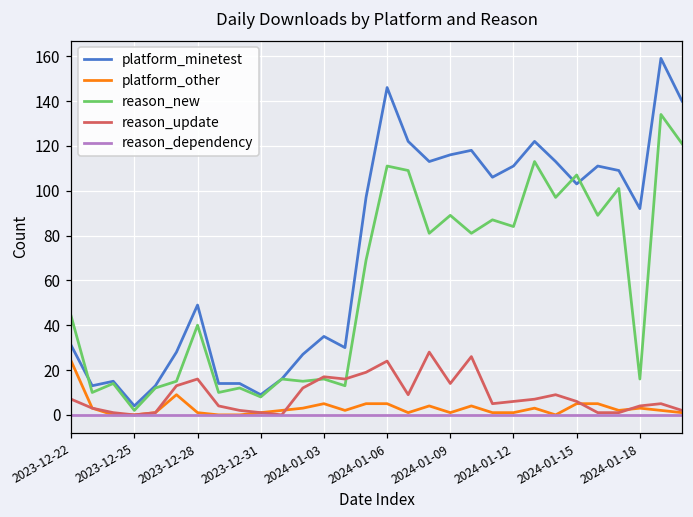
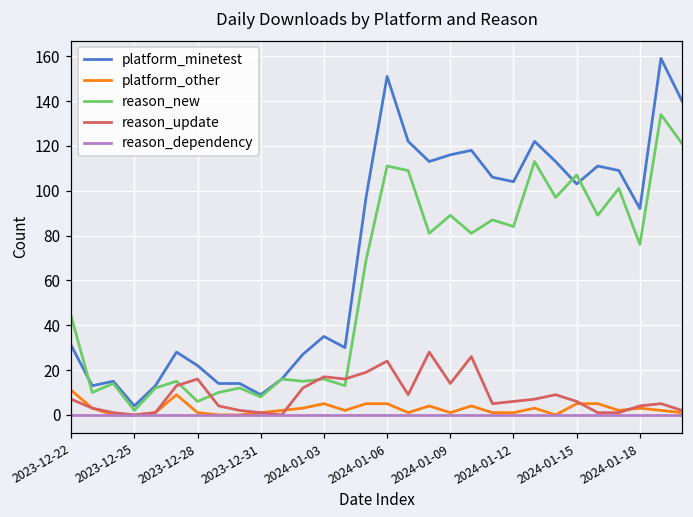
  {
    "platform_minetest": {
      "2023-12-22": 31,
      "2023-12-25": 4,
-     "2023-12-28": 49,
+     "2023-12-28": 22,
      "2024-01-03": 35,
-     "2024-01-06": 146,
+     "2024-01-06": 151,
      "2024-01-09": 116,
-     "2024-01-12": 111,
+     "2024-01-12": 104,
      "2024-01-15": 103,
      "2024-01-18": 92
    },
    "platform_other": {
-     "2023-12-22": 24,
+     "2023-12-22": 11,
      "2024-01-03": 5,
      "2024-01-06": 5
    },
    "reason_new": {
      "2023-12-22": 44,
      "2023-12-25": 2,
-     "2023-12-28": 40,
+     "2023-12-28": 6,
      "2024-01-06": 111,
      "2024-01-09": 89,
      "2024-01-12": 84,
      "2024-01-15": 107,
-     "2024-01-18": 16
+     "2024-01-18": 76
    },
    "reason_update": {
      "2023-12-22": 7,
      "2023-12-28": 16,
      "2024-01-06": 24,
      "2024-01-09": 14,
      "2024-01-12": 6
    },
    "reason_dependency": {
      "2023-12-22": 0,
      "2024-01-03": 0,
      "2024-01-06": 0,
      "2024-01-15": 0,
      "2024-01-18": 0
    }
  }
